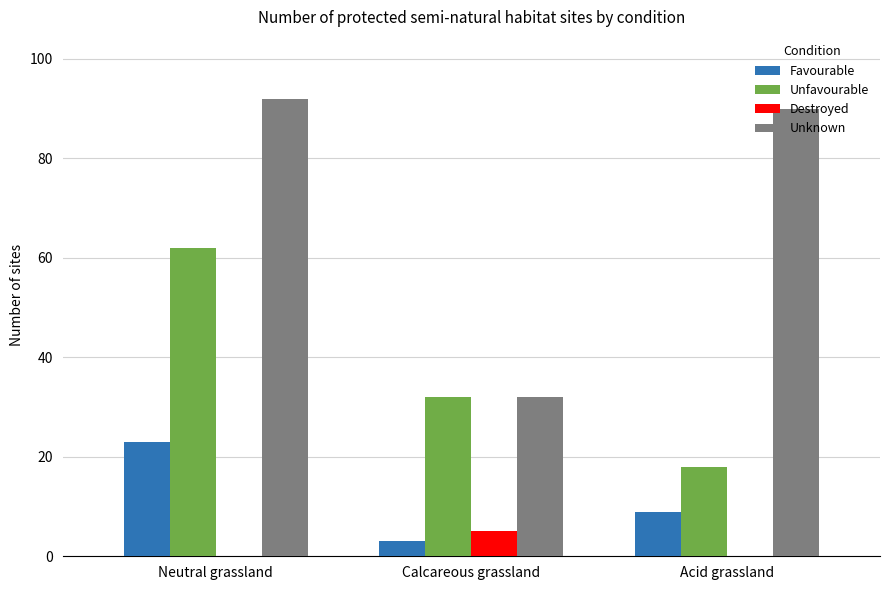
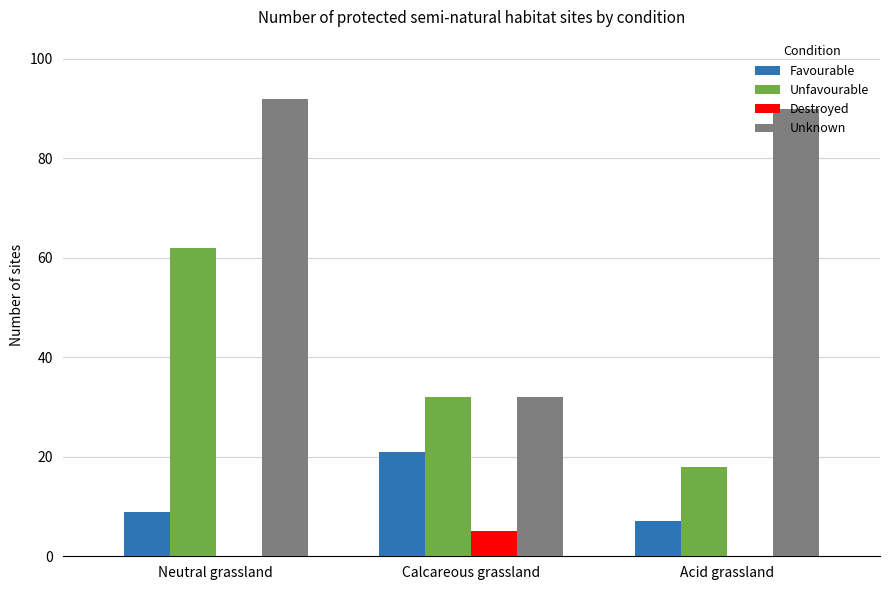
  {
    "Favourable": {
-     "Neutral grassland": 23,
-     "Calcareous grassland": 3,
-     "Acid grassland": 9
+     "Neutral grassland": 9,
+     "Calcareous grassland": 21,
+     "Acid grassland": 7
    },
    "Unfavourable": {
      "Neutral grassland": 62,
      "Calcareous grassland": 32,
      "Acid grassland": 18
    },
    "Destroyed": {
      "Neutral grassland": 0,
      "Calcareous grassland": 5,
      "Acid grassland": 0
    },
    "Unknown": {
      "Neutral grassland": 92,
      "Calcareous grassland": 32,
      "Acid grassland": 90
    }
  }
